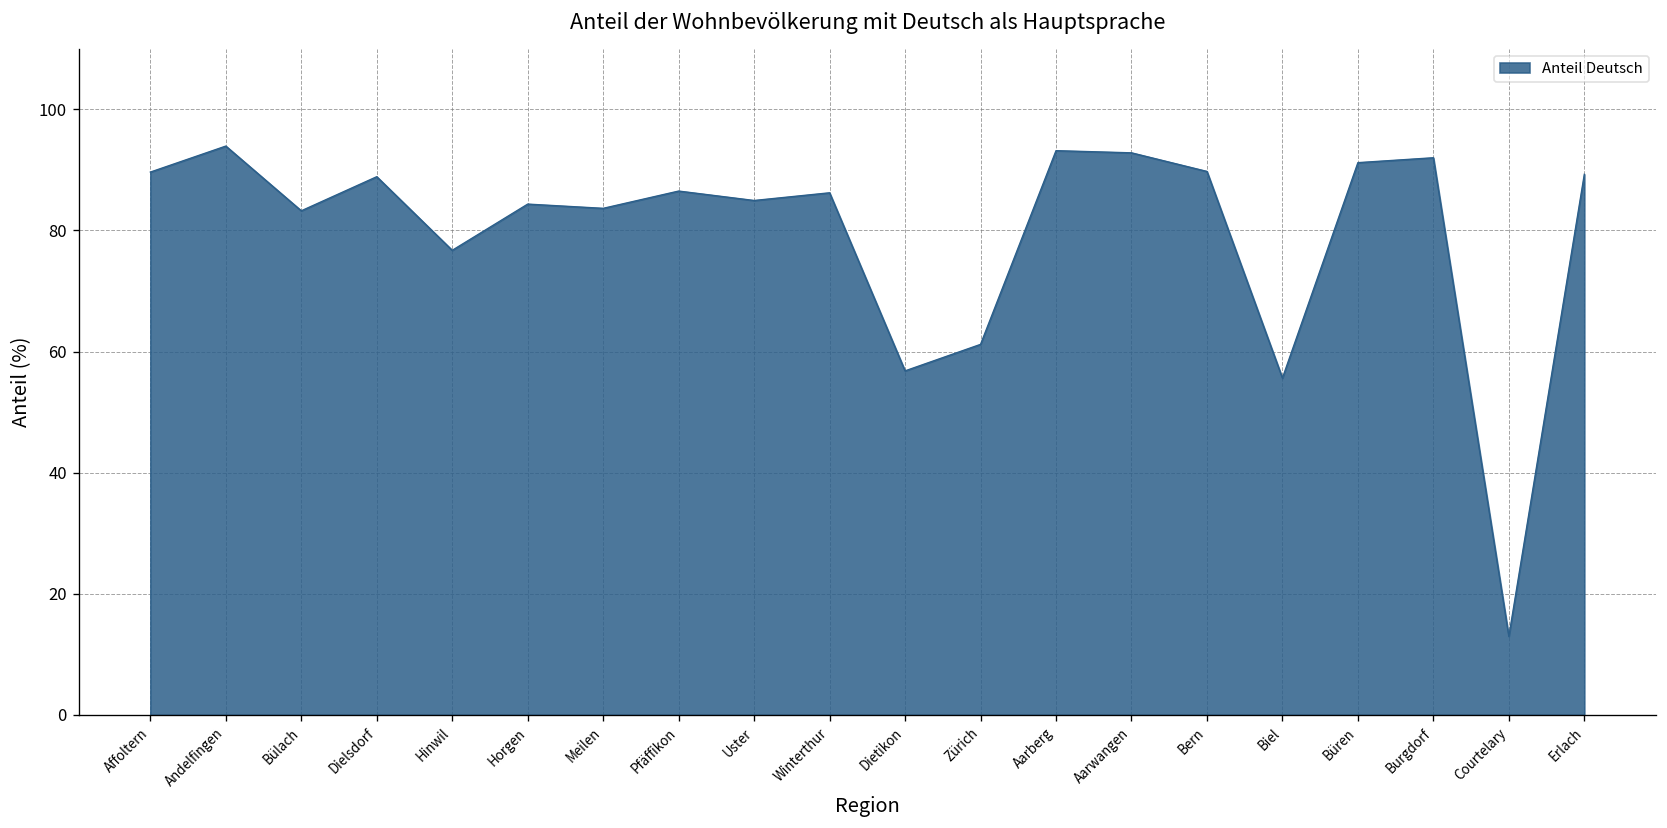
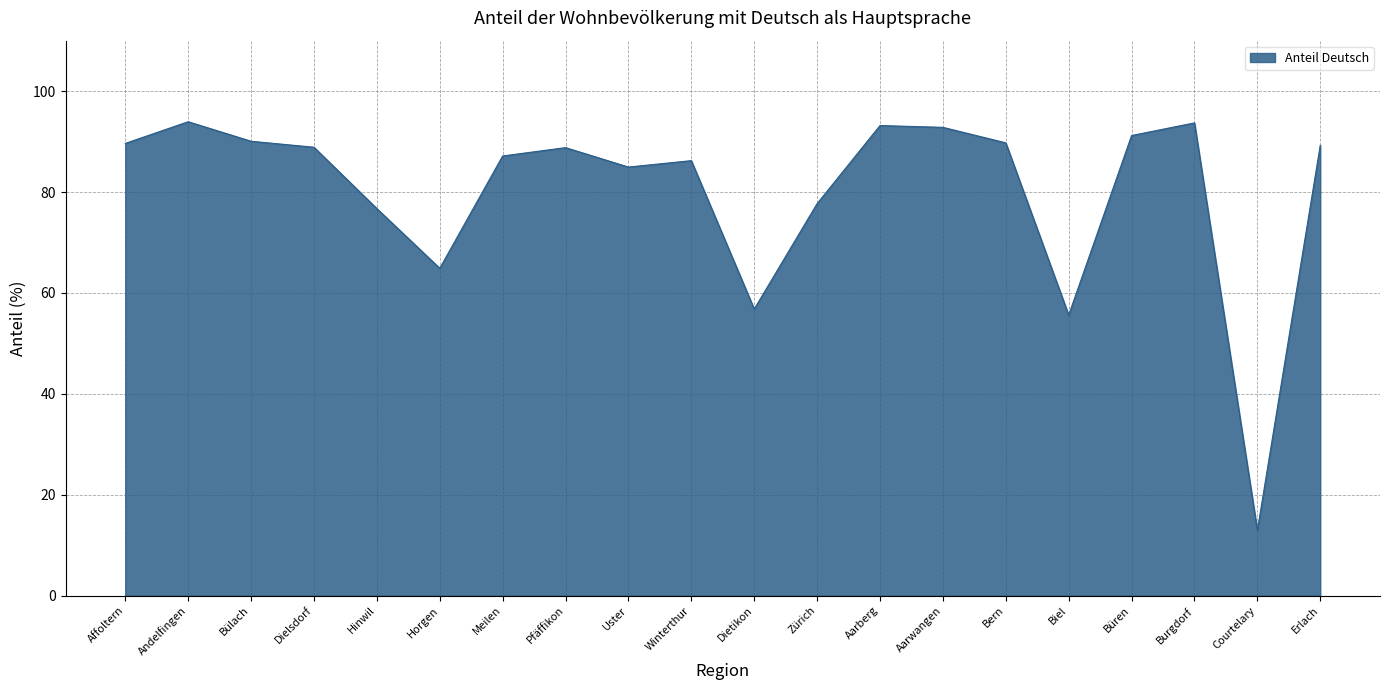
  {
    "Affoltern": 90,
    "Andelfingen": 94,
-   "Bülach": 83,
+   "Bülach": 90,
    "Dielsdorf": 89,
    "Hinwil": 77,
-   "Horgen": 84,
-   "Meilen": 84,
-   "Pfäffikon": 87,
+   "Horgen": 65,
+   "Meilen": 87,
+   "Pfäffikon": 89,
    "Uster": 85,
    "Winterthur": 86,
    "Dietikon": 57,
-   "Zürich": 61,
+   "Zürich": 78,
    "Aarberg": 93,
    "Aarwangen": 93,
    "Bern": 90,
    "Biel": 56,
    "Büren": 91,
-   "Burgdorf": 92,
+   "Burgdorf": 94,
    "Courtelary": 13,
    "Erlach": 89
  }
